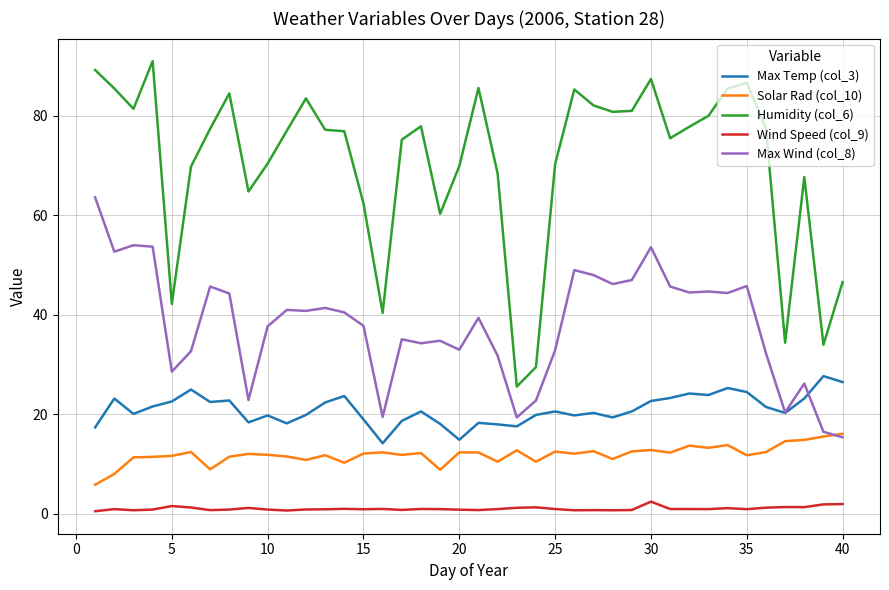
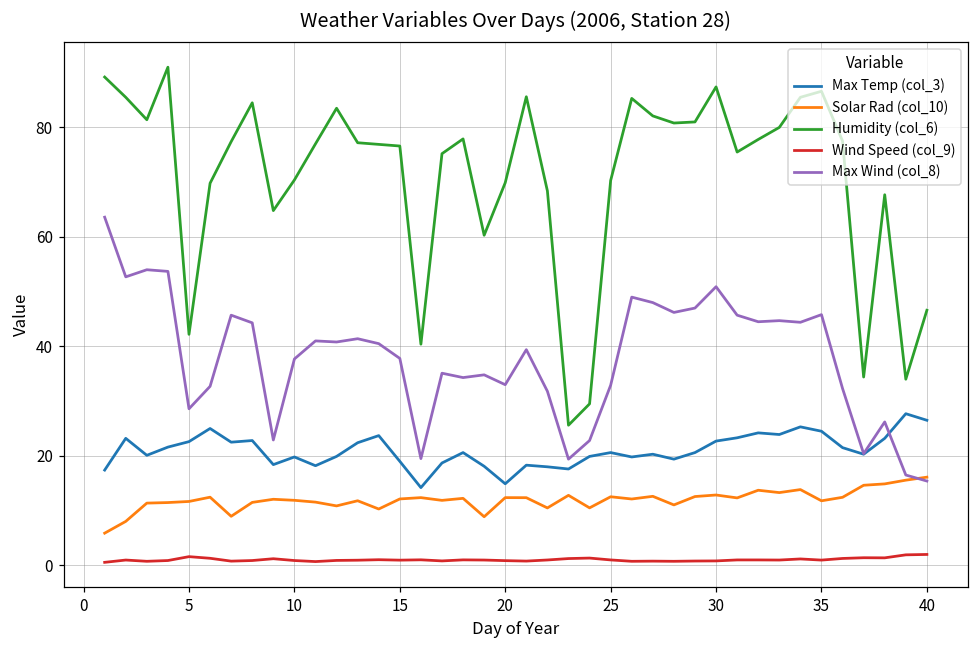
  {
    "Max Temp (col_3)": {
      "5": 23,
      "10": 20,
      "15": 19,
      "20": 15,
      "25": 21,
      "30": 23,
      "35": 25,
      "40": 27
    },
    "Solar Rad (col_10)": {
      "5": 12,
      "10": 12,
      "15": 12,
      "20": 12,
      "25": 13,
      "30": 13,
      "35": 12,
      "40": 16
    },
    "Humidity (col_6)": {
      "5": 42,
      "10": 70,
-     "15": 62,
+     "15": 77,
      "20": 70,
      "25": 70,
      "30": 87,
      "40": 47
    },
    "Wind Speed (col_9)": {
      "5": 2,
      "10": 1,
      "15": 1,
      "20": 1,
      "25": 1,
-     "30": 2,
+     "30": 1,
      "35": 1,
      "40": 2
    },
    "Max Wind (col_8)": {
      "5": 29,
      "10": 38,
      "15": 38,
      "20": 33,
      "25": 33,
-     "30": 54,
+     "30": 51,
      "35": 46,
      "40": 15
    }
  }
